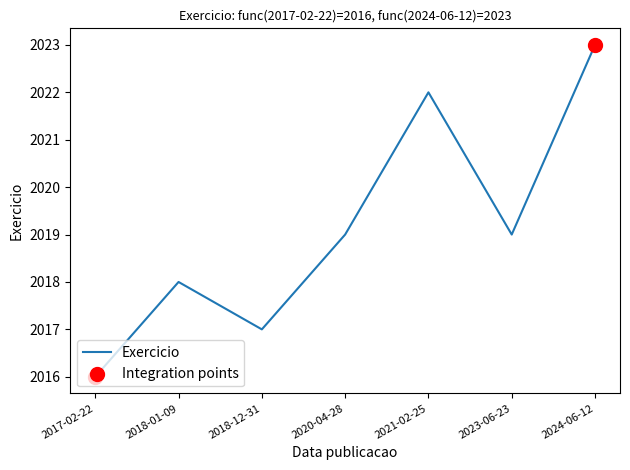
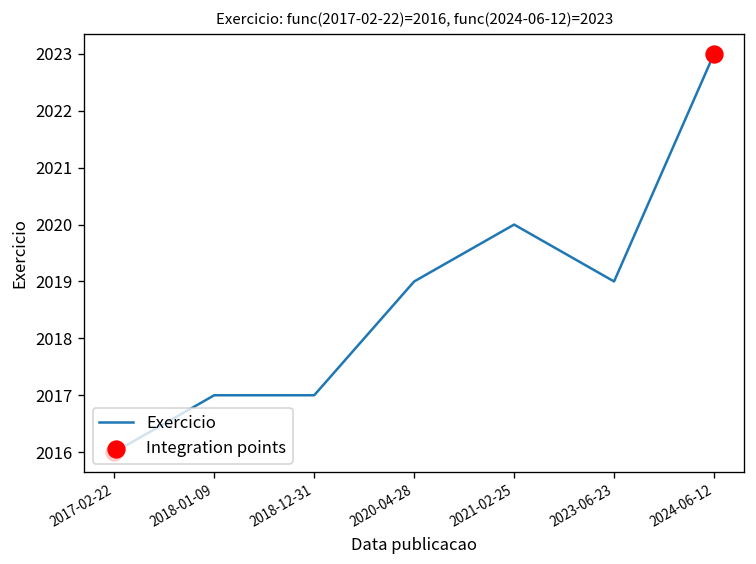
  {
    "Exercicio": {
-     "2018-01-09": 2018,
+     "2018-01-09": 2017,
      "2018-12-31": 2017,
      "2020-04-28": 2019,
-     "2021-02-25": 2022,
+     "2021-02-25": 2020,
      "2023-06-23": 2019
    }
  }
